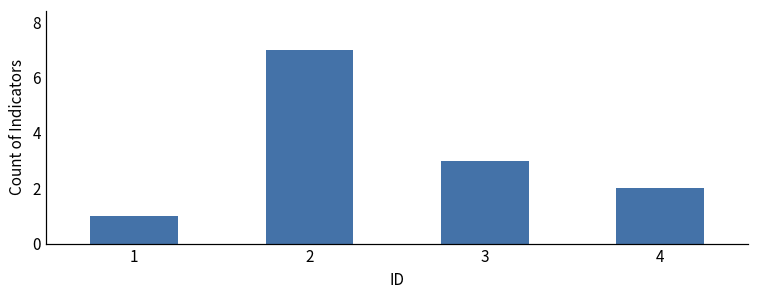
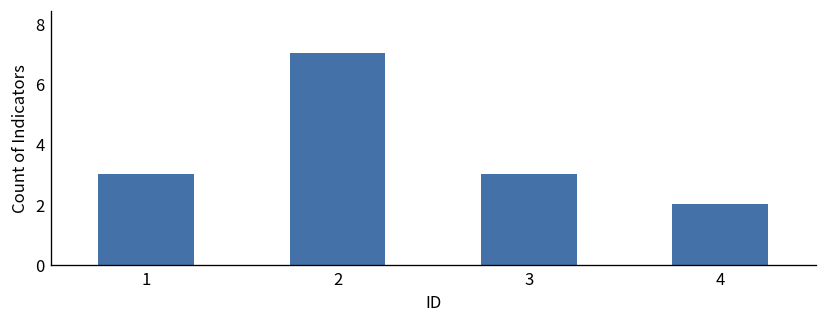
  {
-   "1": 1,
+   "1": 3,
    "2": 7,
    "3": 3,
    "4": 2
  }
